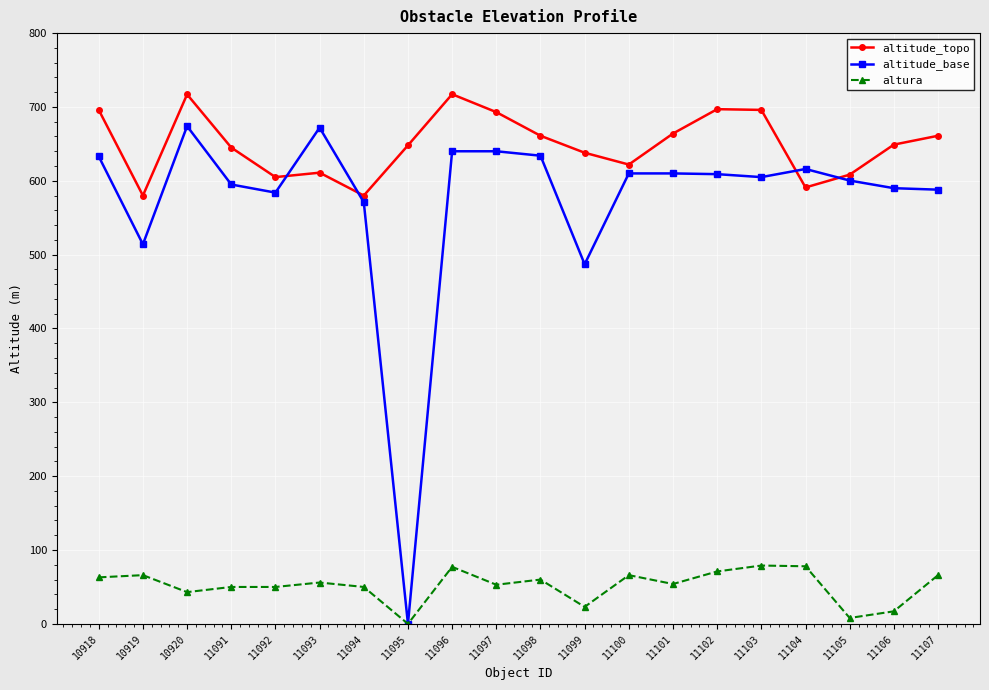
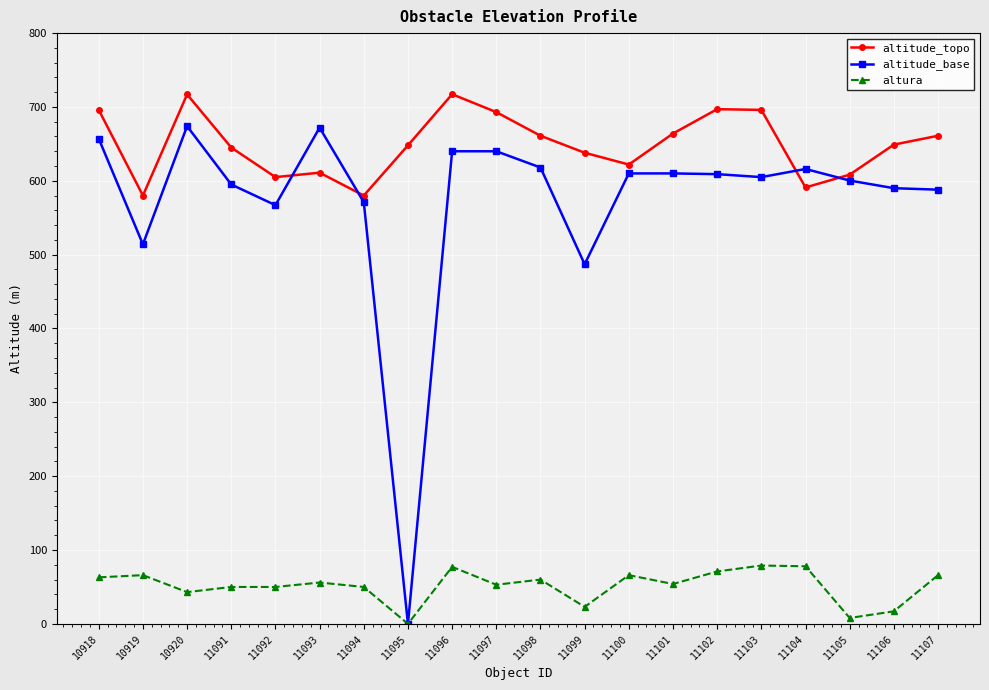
  {
    "altitude_topo": {
      "10918": 700,
      "10919": 580,
      "10920": 720,
      "11091": 650,
      "11092": 610,
      "11093": 610,
      "11094": 580,
      "11095": 650,
      "11096": 720,
      "11097": 690,
      "11098": 660,
      "11099": 640,
      "11100": 620,
      "11101": 660,
      "11102": 700,
      "11103": 700,
      "11104": 590,
      "11105": 610,
      "11106": 650,
      "11107": 660
    },
    "altitude_base": {
-     "10918": 630,
+     "10918": 660,
      "10919": 510,
      "10920": 670,
      "11091": 600,
-     "11092": 580,
+     "11092": 570,
      "11093": 670,
      "11094": 570,
      "11096": 640,
      "11097": 640,
-     "11098": 630,
+     "11098": 620,
      "11099": 490,
      "11100": 610,
      "11101": 610,
      "11102": 610,
      "11103": 610,
      "11104": 620,
      "11105": 600,
      "11106": 590,
      "11107": 590
    },
    "altura": {
      "10918": 60,
      "10919": 70,
      "10920": 40,
      "11091": 50,
      "11092": 50,
      "11093": 60,
      "11094": 50,
      "11096": 80,
      "11097": 50,
      "11098": 60,
      "11099": 20,
      "11100": 70,
      "11101": 50,
      "11102": 70,
      "11103": 80,
      "11104": 80,
      "11105": 10,
      "11106": 20,
      "11107": 70
    }
  }
